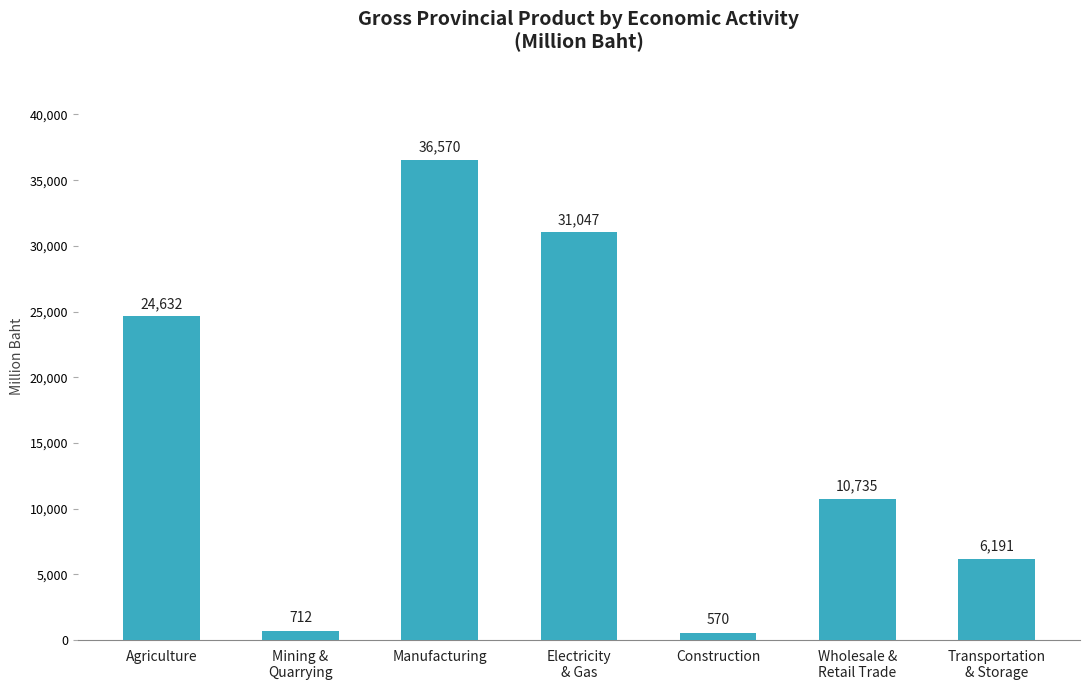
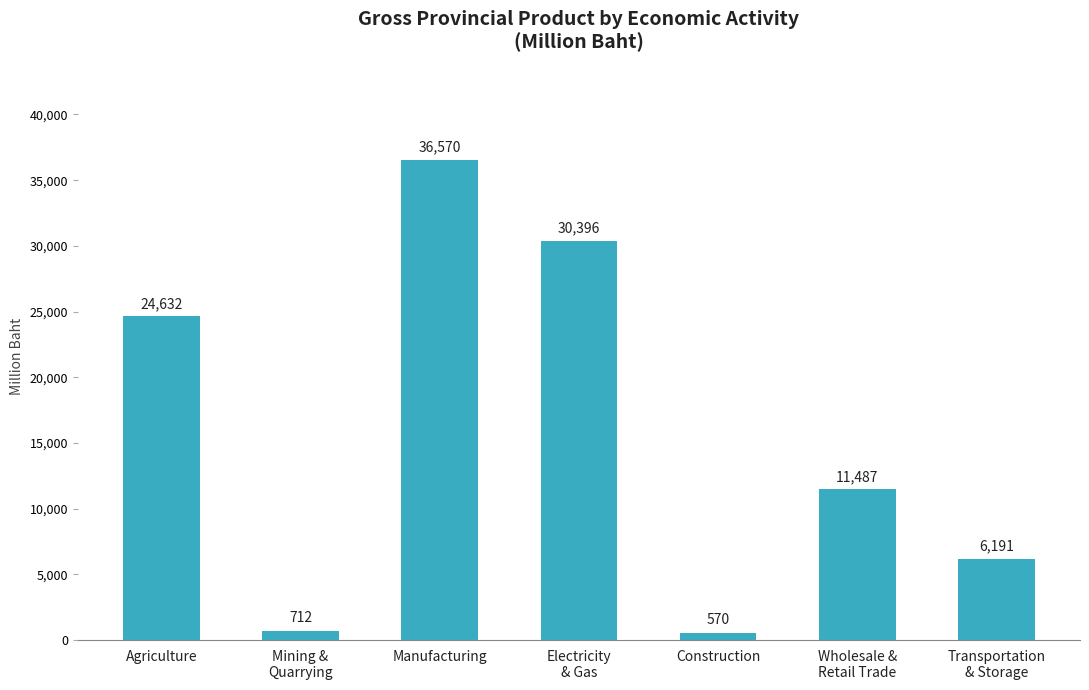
  {
    "Agriculture": "24,632",
    "Mining & Quarrying": "712",
    "Manufacturing": "36,570",
-   "Electricity & Gas": "31,047",
+   "Electricity & Gas": "30,396",
    "Construction": "570",
-   "Wholesale & Retail Trade": "10,735",
+   "Wholesale & Retail Trade": "11,487",
    "Transportation & Storage": "6,191"
  }
